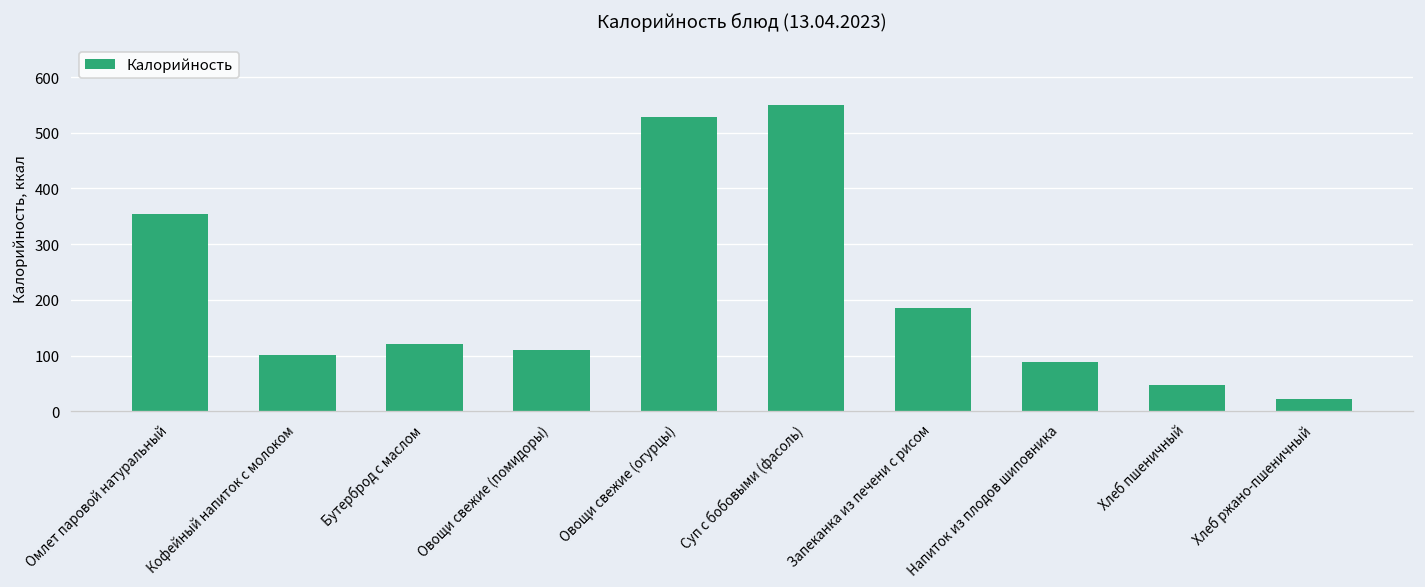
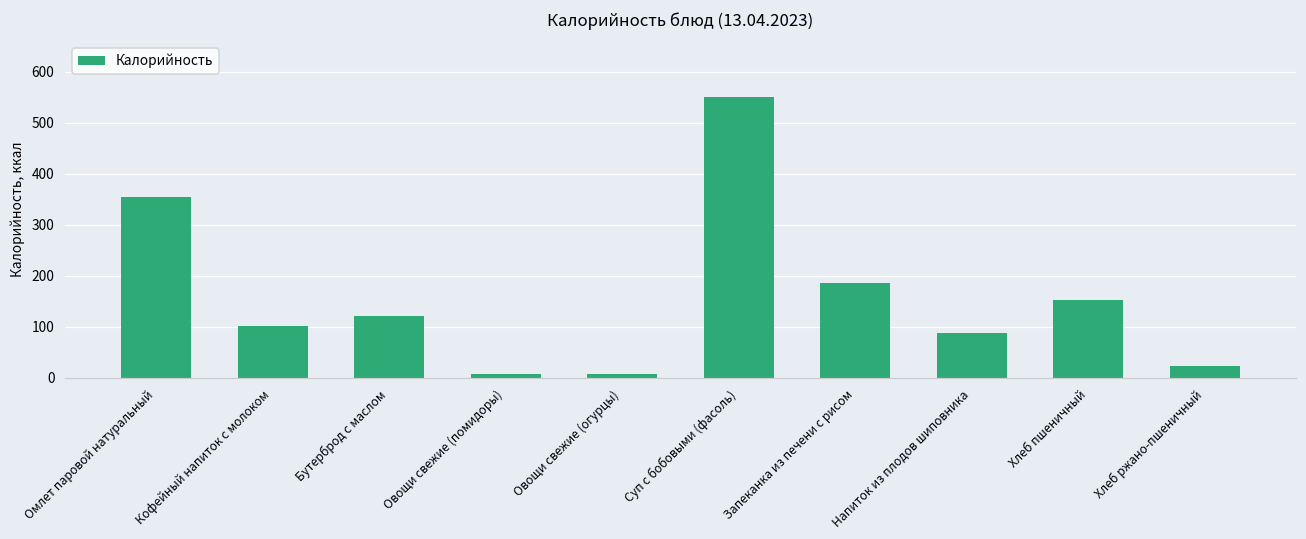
  {
    "Омлет паровой натуральный": 350,
    "Кофейный напиток с молоком": 100,
    "Бутерброд с маслом": 120,
-   "Овощи свежие (помидоры)": 110,
-   "Овощи свежие (огурцы)": 530,
+   "Овощи свежие (помидоры)": 10,
+   "Овощи свежие (огурцы)": 10,
    "Суп с бобовыми (фасоль)": 550,
    "Запеканка из печени с рисом": 190,
    "Напиток из плодов шиповника": 90,
-   "Хлеб пшеничный": 50,
+   "Хлеб пшеничный": 150,
    "Хлеб ржано-пшеничный": 20
  }
